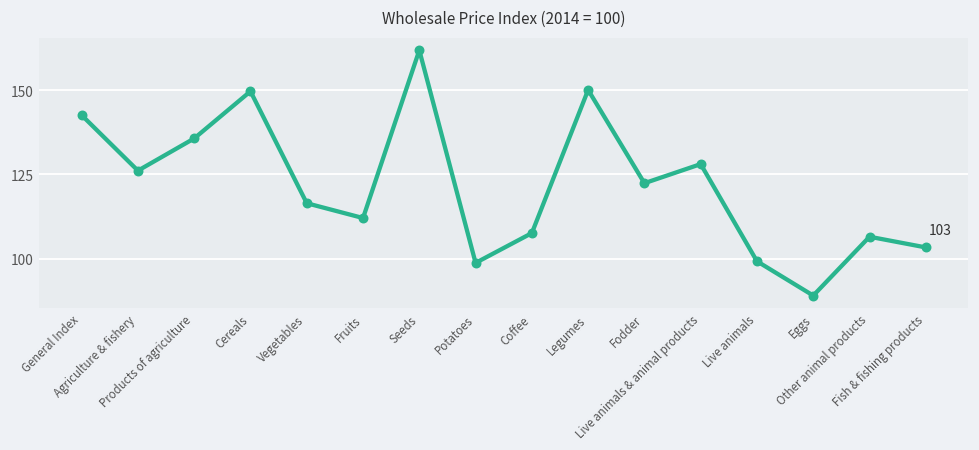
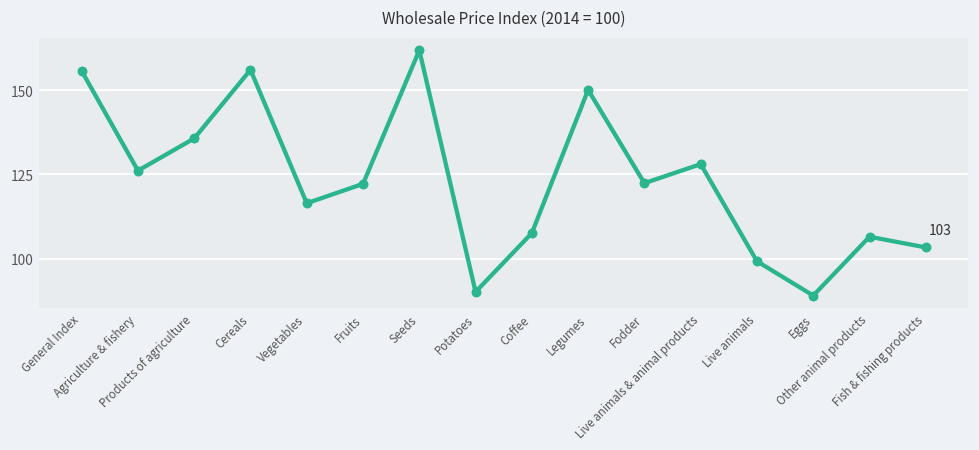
  {
-   "General Index": 143,
+   "General Index": 156,
    "Agriculture & fishery": 126,
    "Products of agriculture": 136,
-   "Cereals": 150,
+   "Cereals": 156,
    "Vegetables": 116,
-   "Fruits": 112,
+   "Fruits": 122,
    "Seeds": 162,
-   "Potatoes": 99,
+   "Potatoes": 90,
    "Coffee": 108,
    "Legumes": 150,
    "Fodder": 122,
    "Live animals & animal products": 128,
    "Live animals": 99,
    "Eggs": 89,
    "Other animal products": 106
  }
